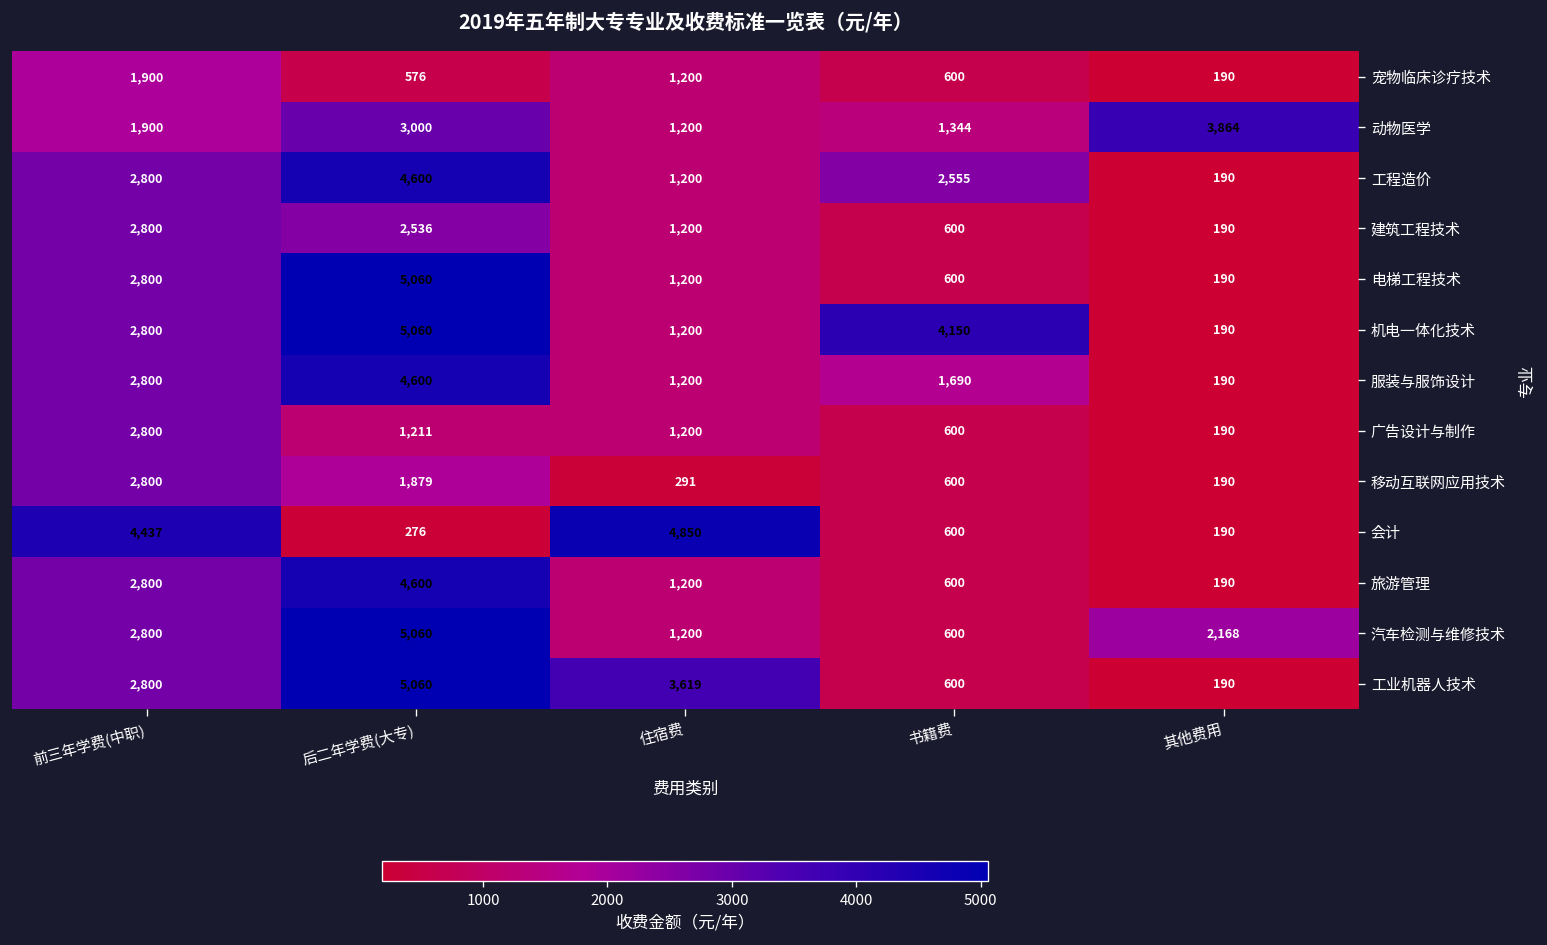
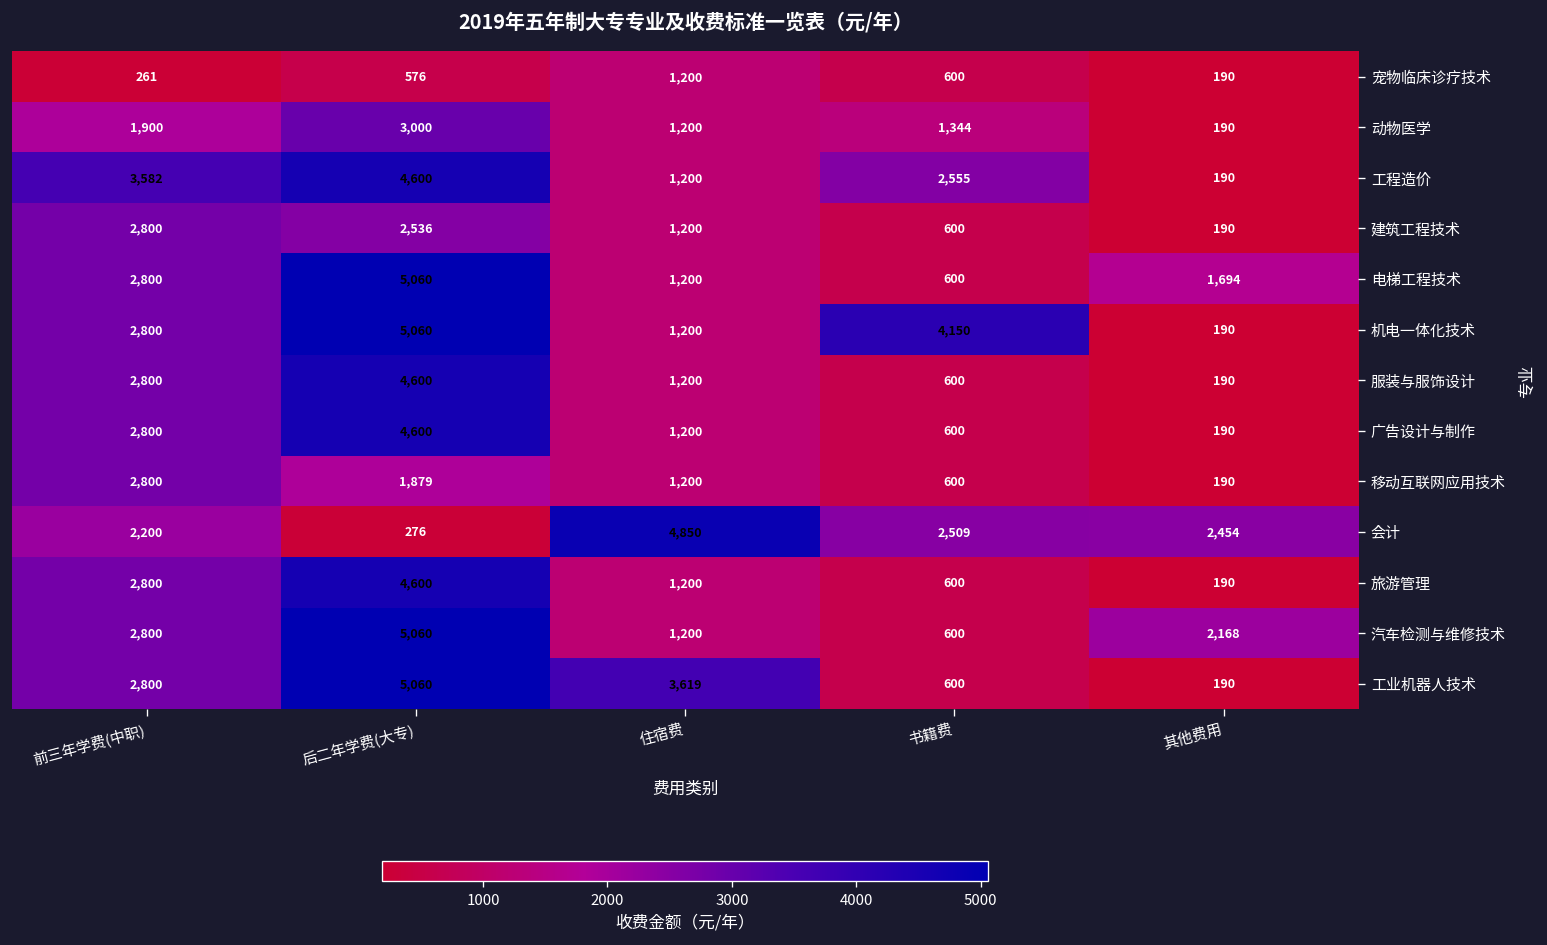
  {
    "宠物临床诊疗技术": {
-     "前三年学费(中职)": "1,900",
+     "前三年学费(中职)": "261",
      "后二年学费(大专)": "576",
      "住宿费": "1,200",
      "书籍费": "600",
      "其他费用": "190"
    },
    "动物医学": {
      "前三年学费(中职)": "1,900",
      "后二年学费(大专)": "3,000",
      "住宿费": "1,200",
      "书籍费": "1,344",
-     "其他费用": "3,864"
+     "其他费用": "190"
    },
    "工程造价": {
-     "前三年学费(中职)": "2,800",
+     "前三年学费(中职)": "3,582",
      "后二年学费(大专)": "4,600",
      "住宿费": "1,200",
      "书籍费": "2,555",
      "其他费用": "190"
    },
    "建筑工程技术": {
      "前三年学费(中职)": "2,800",
      "后二年学费(大专)": "2,536",
      "住宿费": "1,200",
      "书籍费": "600",
      "其他费用": "190"
    },
    "电梯工程技术": {
      "前三年学费(中职)": "2,800",
      "后二年学费(大专)": "5,060",
      "住宿费": "1,200",
      "书籍费": "600",
-     "其他费用": "190"
+     "其他费用": "1,694"
    },
    "机电一体化技术": {
      "前三年学费(中职)": "2,800",
      "后二年学费(大专)": "5,060",
      "住宿费": "1,200",
      "书籍费": "4,150",
      "其他费用": "190"
    },
    "服装与服饰设计": {
      "前三年学费(中职)": "2,800",
      "后二年学费(大专)": "4,600",
      "住宿费": "1,200",
-     "书籍费": "1,690",
+     "书籍费": "600",
      "其他费用": "190"
    },
    "广告设计与制作": {
      "前三年学费(中职)": "2,800",
-     "后二年学费(大专)": "1,211",
+     "后二年学费(大专)": "4,600",
      "住宿费": "1,200",
      "书籍费": "600",
      "其他费用": "190"
    },
    "移动互联网应用技术": {
      "前三年学费(中职)": "2,800",
      "后二年学费(大专)": "1,879",
-     "住宿费": "291",
+     "住宿费": "1,200",
      "书籍费": "600",
      "其他费用": "190"
    },
    "会计": {
-     "前三年学费(中职)": "4,437",
+     "前三年学费(中职)": "2,200",
      "后二年学费(大专)": "276",
      "住宿费": "4,850",
-     "书籍费": "600",
-     "其他费用": "190"
+     "书籍费": "2,509",
+     "其他费用": "2,454"
    },
    "旅游管理": {
      "前三年学费(中职)": "2,800",
      "后二年学费(大专)": "4,600",
      "住宿费": "1,200",
      "书籍费": "600",
      "其他费用": "190"
    },
    "汽车检测与维修技术": {
      "前三年学费(中职)": "2,800",
      "后二年学费(大专)": "5,060",
      "住宿费": "1,200",
      "书籍费": "600",
      "其他费用": "2,168"
    },
    "工业机器人技术": {
      "前三年学费(中职)": "2,800",
      "后二年学费(大专)": "5,060",
      "住宿费": "3,619",
      "书籍费": "600",
      "其他费用": "190"
    }
  }
